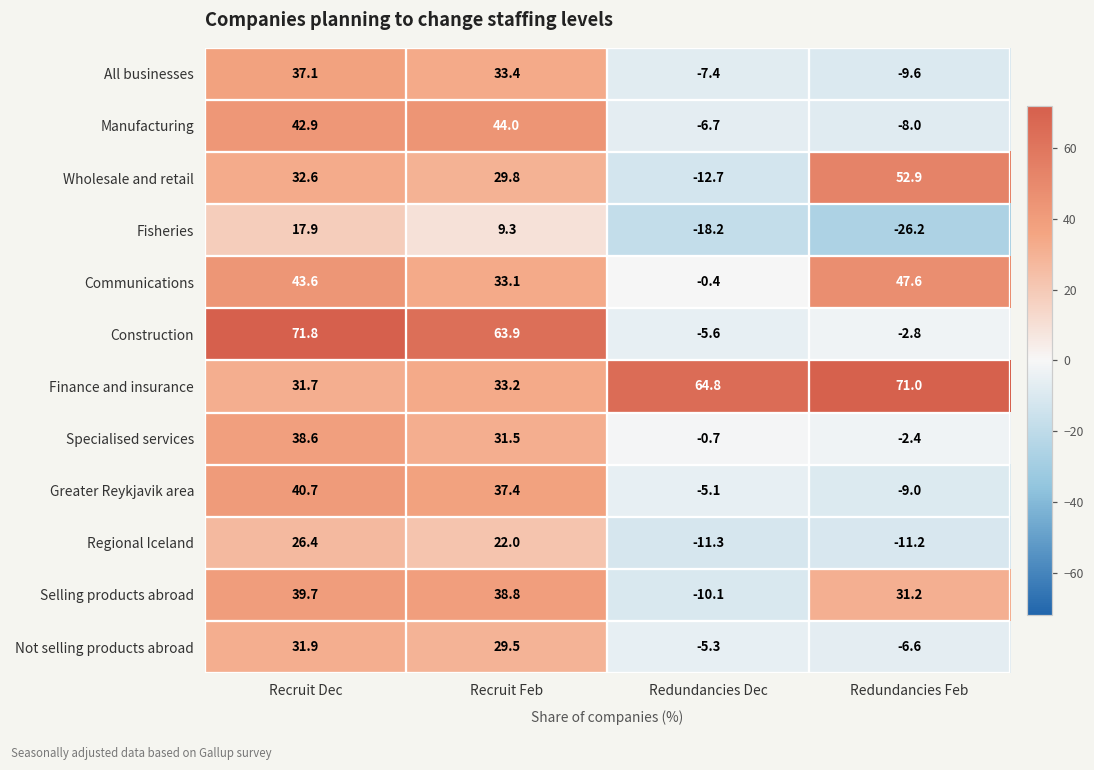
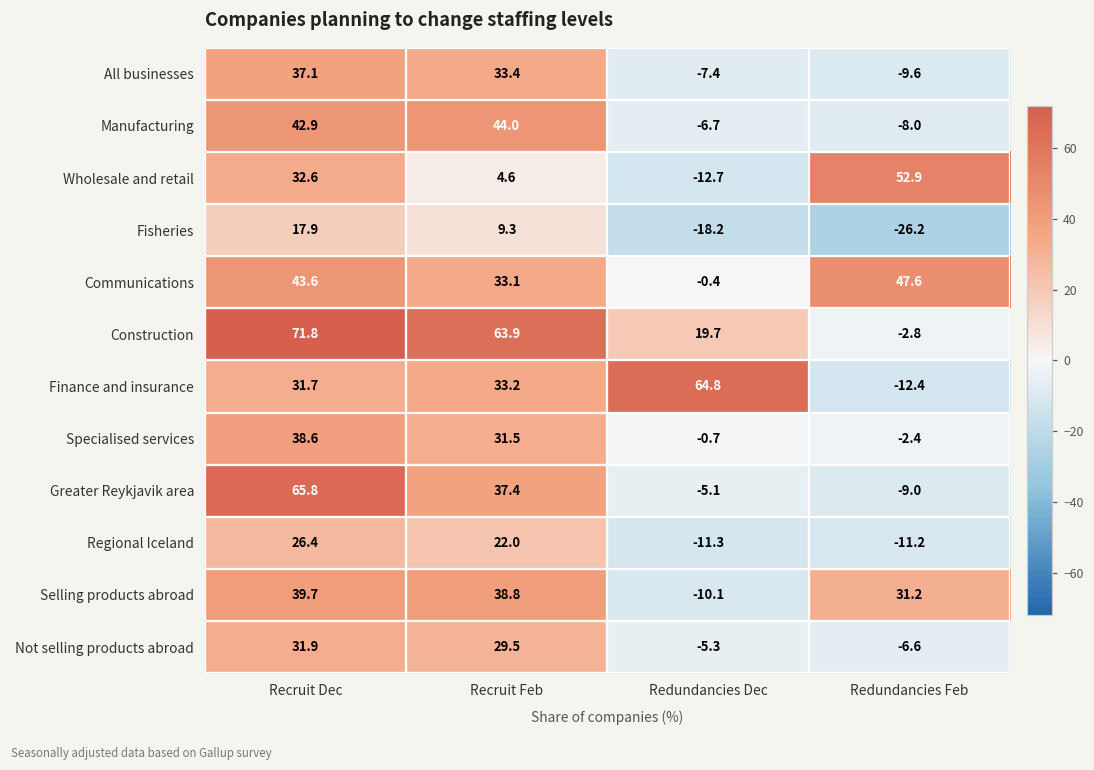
  {
    "All businesses": {
      "Recruit Dec": 37.1,
      "Recruit Feb": 33.4,
      "Redundancies Dec": -7.4,
      "Redundancies Feb": -9.6
    },
    "Manufacturing": {
      "Recruit Dec": 42.9,
      "Recruit Feb": 44.0,
      "Redundancies Dec": -6.7,
      "Redundancies Feb": -8.0
    },
    "Wholesale and retail": {
      "Recruit Dec": 32.6,
-     "Recruit Feb": 29.8,
+     "Recruit Feb": 4.6,
      "Redundancies Dec": -12.7,
      "Redundancies Feb": 52.9
    },
    "Fisheries": {
      "Recruit Dec": 17.9,
      "Recruit Feb": 9.3,
      "Redundancies Dec": -18.2,
      "Redundancies Feb": -26.2
    },
    "Communications": {
      "Recruit Dec": 43.6,
      "Recruit Feb": 33.1,
      "Redundancies Dec": -0.4,
      "Redundancies Feb": 47.6
    },
    "Construction": {
      "Recruit Dec": 71.8,
      "Recruit Feb": 63.9,
-     "Redundancies Dec": -5.6,
+     "Redundancies Dec": 19.7,
      "Redundancies Feb": -2.8
    },
    "Finance and insurance": {
      "Recruit Dec": 31.7,
      "Recruit Feb": 33.2,
      "Redundancies Dec": 64.8,
-     "Redundancies Feb": 71.0
+     "Redundancies Feb": -12.4
    },
    "Specialised services": {
      "Recruit Dec": 38.6,
      "Recruit Feb": 31.5,
      "Redundancies Dec": -0.7,
      "Redundancies Feb": -2.4
    },
    "Greater Reykjavik area": {
-     "Recruit Dec": 40.7,
+     "Recruit Dec": 65.8,
      "Recruit Feb": 37.4,
      "Redundancies Dec": -5.1,
      "Redundancies Feb": -9.0
    },
    "Regional Iceland": {
      "Recruit Dec": 26.4,
      "Recruit Feb": 22.0,
      "Redundancies Dec": -11.3,
      "Redundancies Feb": -11.2
    },
    "Selling products abroad": {
      "Recruit Dec": 39.7,
      "Recruit Feb": 38.8,
      "Redundancies Dec": -10.1,
      "Redundancies Feb": 31.2
    },
    "Not selling products abroad": {
      "Recruit Dec": 31.9,
      "Recruit Feb": 29.5,
      "Redundancies Dec": -5.3,
      "Redundancies Feb": -6.6
    }
  }
